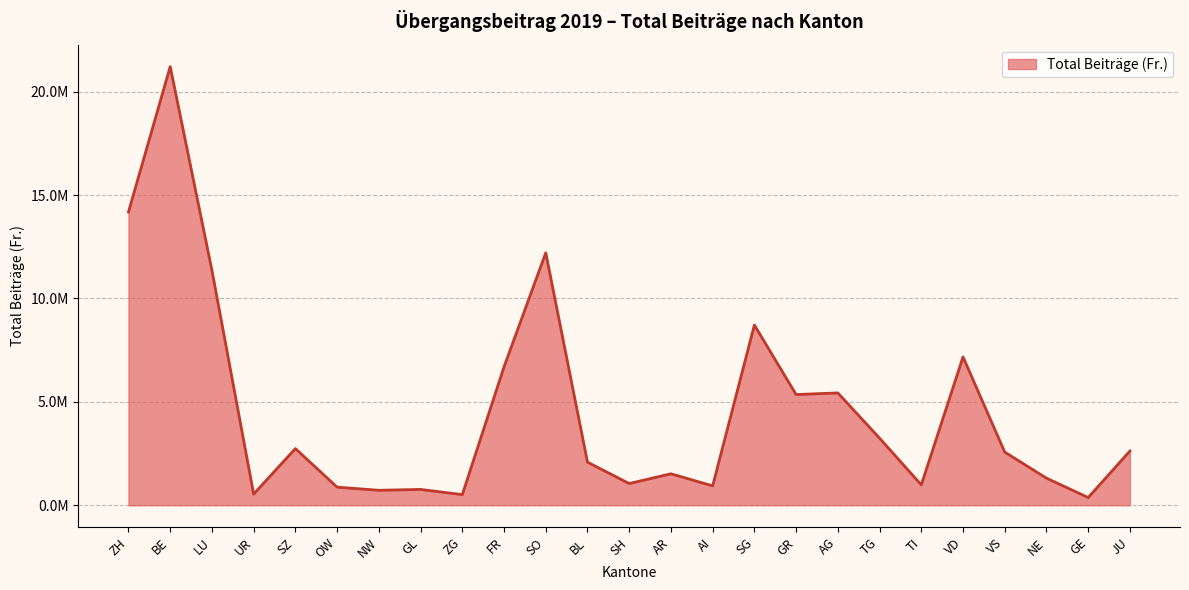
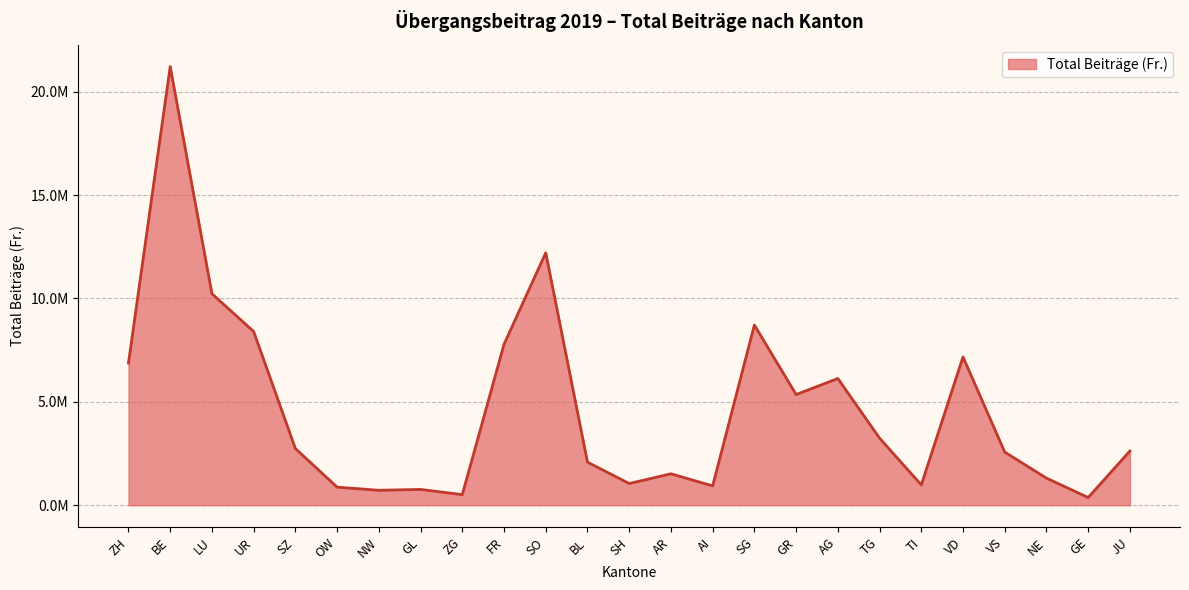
  {
-   "ZH": 14200000,
+   "ZH": 6900000,
    "BE": 21200000,
-   "LU": 11400000,
-   "UR": 500000,
+   "LU": 10200000,
+   "UR": 8400000,
    "SZ": 2700000,
    "OW": 900000,
    "NW": 700000,
    "GL": 800000,
    "ZG": 500000,
-   "FR": 6700000,
+   "FR": 7800000,
    "SO": 12200000,
    "BL": 2100000,
    "SH": 1100000,
    "AR": 1500000,
    "AI": 900000,
    "SG": 8700000,
    "GR": 5400000,
-   "AG": 5400000,
+   "AG": 6100000,
    "TG": 3200000,
    "TI": 1000000,
    "VD": 7200000,
    "VS": 2600000,
    "NE": 1300000,
    "GE": 400000,
    "JU": 2600000
  }
